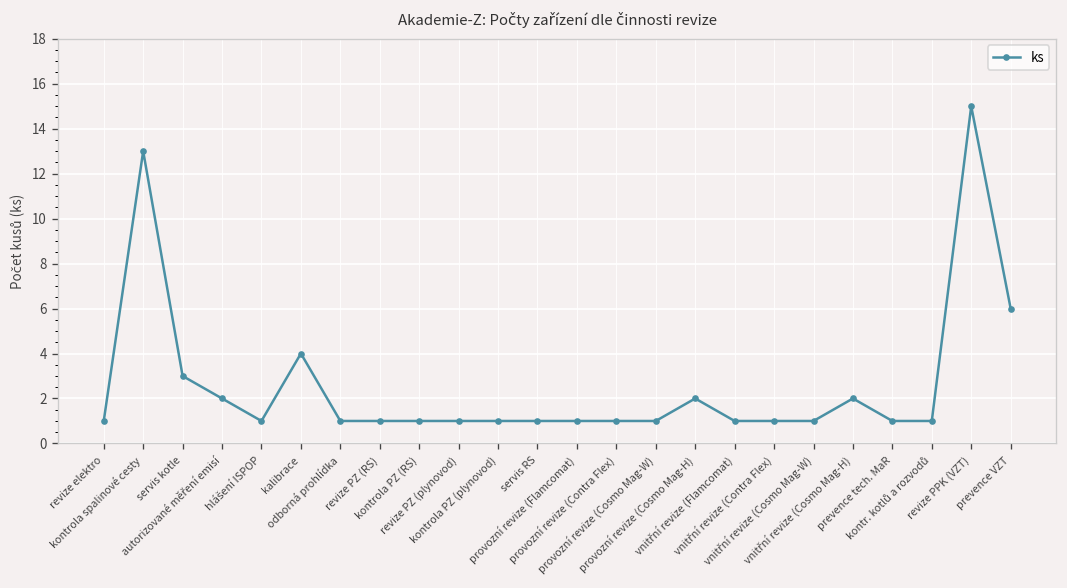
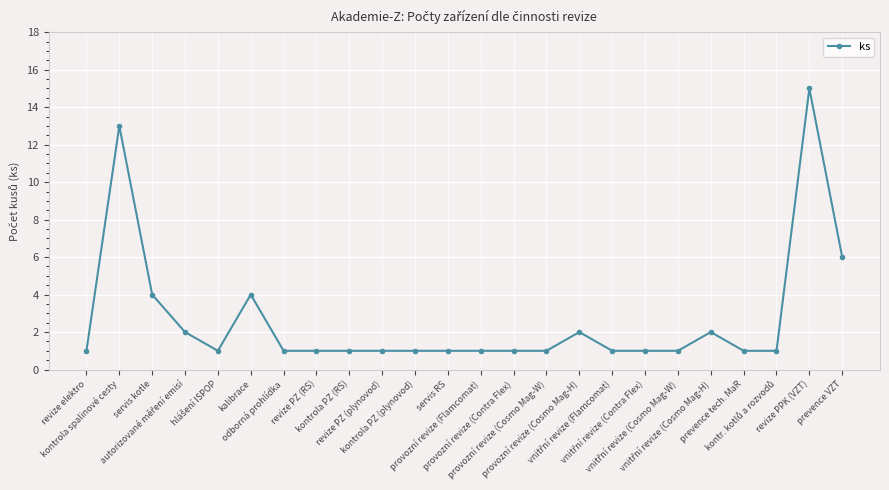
  {
    "revize elektro": 1,
    "kontrola spalinové cesty": 13,
-   "servis kotle": 3,
+   "servis kotle": 4,
    "autorizované měření emisí": 2,
    "hlášení ISPOP": 1,
    "kalibrace": 4,
    "odborná prohlídka": 1,
    "revize PZ (RS)": 1,
    "kontrola PZ (RS)": 1,
    "revize PZ (plynovod)": 1,
    "kontrola PZ (plynovod)": 1,
    "servis RS": 1,
    "provozní revize (Flamcomat)": 1,
    "provozní revize (Contra Flex)": 1,
    "provozní revize (Cosmo Mag-W)": 1,
    "provozní revize (Cosmo Mag-H)": 2,
    "vnitřní revize (Flamcomat)": 1,
    "vnitřní revize (Contra Flex)": 1,
    "vnitřní revize (Cosmo Mag-W)": 1,
    "vnitřní revize (Cosmo Mag-H)": 2,
    "prevence tech. MaR": 1,
    "kontr. kotlů a rozvodů": 1,
    "revize PPK (VZT)": 15,
    "prevence VZT": 6
  }
